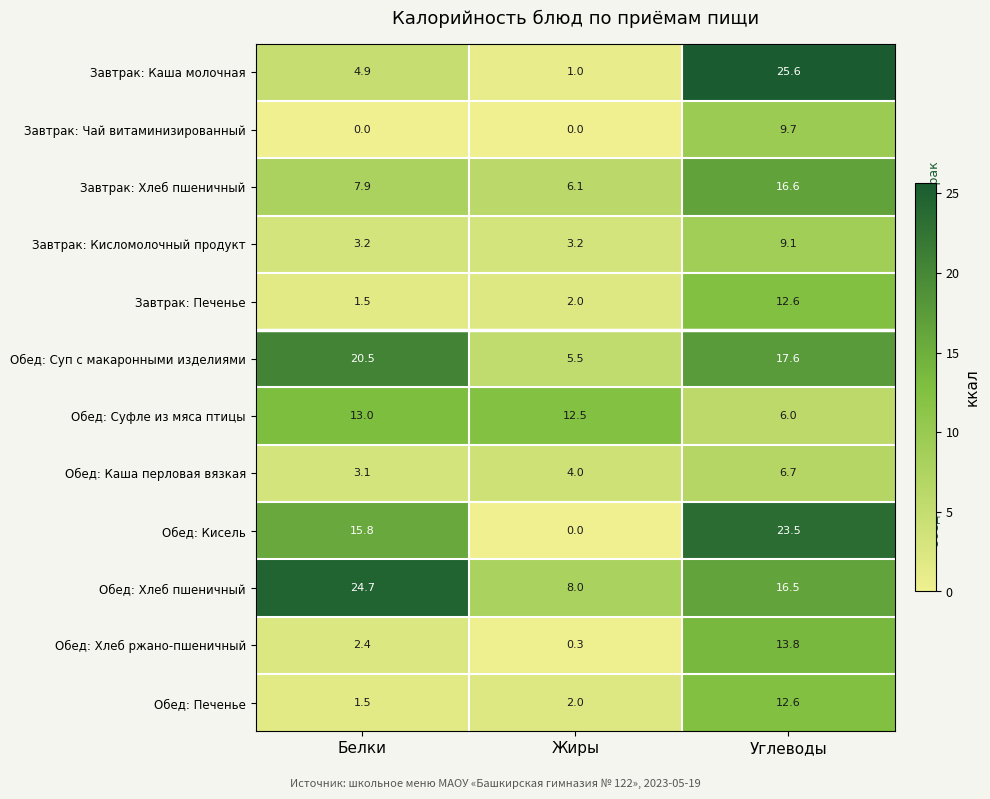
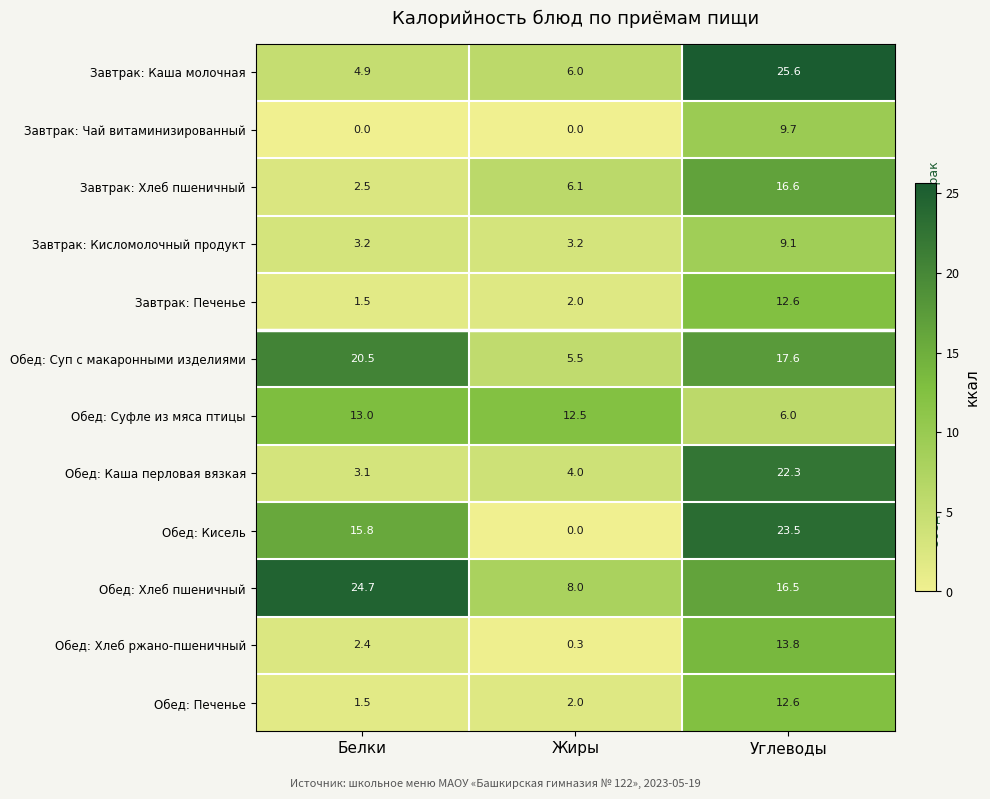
  {
    "Завтрак: Каша молочная": {
      "Белки": 4.9,
-     "Жиры": 1.0,
+     "Жиры": 6.0,
      "Углеводы": 25.6
    },
    "Завтрак: Чай витаминизированный": {
      "Белки": 0.0,
      "Жиры": 0.0,
      "Углеводы": 9.7
    },
    "Завтрак: Хлеб пшеничный": {
-     "Белки": 7.9,
+     "Белки": 2.5,
      "Жиры": 6.1,
      "Углеводы": 16.6
    },
    "Завтрак: Кисломолочный продукт": {
      "Белки": 3.2,
      "Жиры": 3.2,
      "Углеводы": 9.1
    },
    "Завтрак: Печенье": {
      "Белки": 1.5,
      "Жиры": 2.0,
      "Углеводы": 12.6
    },
    "Обед: Суп с макаронными изделиями": {
      "Белки": 20.5,
      "Жиры": 5.5,
      "Углеводы": 17.6
    },
    "Обед: Суфле из мяса птицы": {
      "Белки": 13.0,
      "Жиры": 12.5,
      "Углеводы": 6.0
    },
    "Обед: Каша перловая вязкая": {
      "Белки": 3.1,
      "Жиры": 4.0,
-     "Углеводы": 6.7
+     "Углеводы": 22.3
    },
    "Обед: Кисель": {
      "Белки": 15.8,
      "Жиры": 0.0,
      "Углеводы": 23.5
    },
    "Обед: Хлеб пшеничный": {
      "Белки": 24.7,
      "Жиры": 8.0,
      "Углеводы": 16.5
    },
    "Обед: Хлеб ржано-пшеничный": {
      "Белки": 2.4,
      "Жиры": 0.3,
      "Углеводы": 13.8
    },
    "Обед: Печенье": {
      "Белки": 1.5,
      "Жиры": 2.0,
      "Углеводы": 12.6
    }
  }
